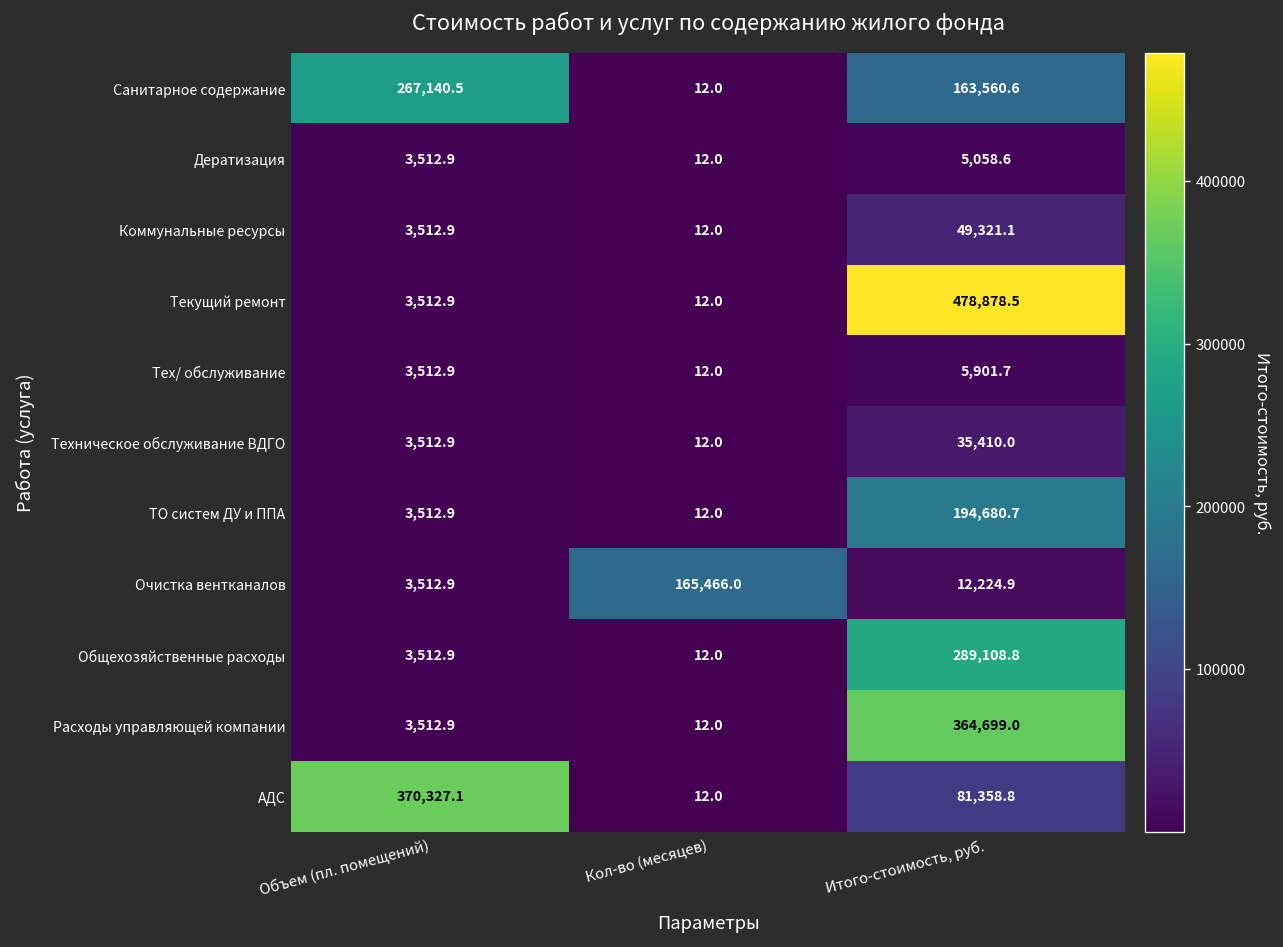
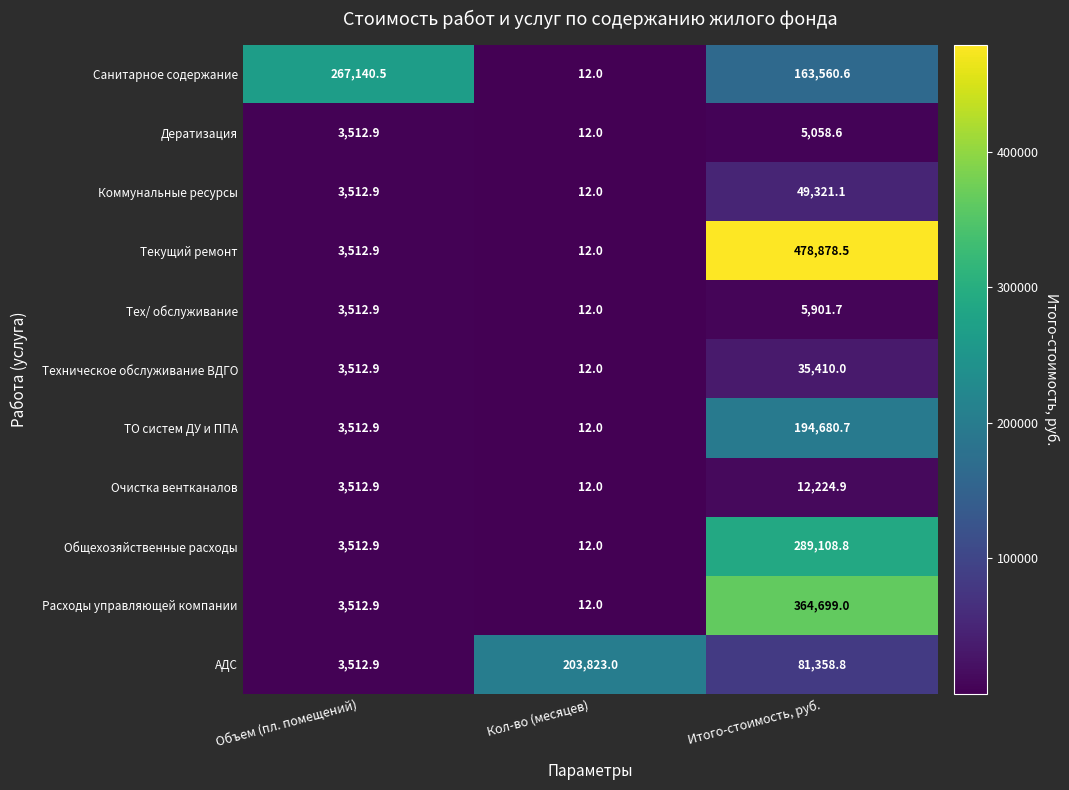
  {
    "Санитарное содержание": {
      "Объем (пл. помещений)": "267,140.5",
      "Кол-во (месяцев)": "12.0",
      "Итого-стоимость, руб.": "163,560.6"
    },
    "Дератизация": {
      "Объем (пл. помещений)": "3,512.9",
      "Кол-во (месяцев)": "12.0",
      "Итого-стоимость, руб.": "5,058.6"
    },
    "Коммунальные ресурсы": {
      "Объем (пл. помещений)": "3,512.9",
      "Кол-во (месяцев)": "12.0",
      "Итого-стоимость, руб.": "49,321.1"
    },
    "Текущий ремонт": {
      "Объем (пл. помещений)": "3,512.9",
      "Кол-во (месяцев)": "12.0",
      "Итого-стоимость, руб.": "478,878.5"
    },
    "Тех/ обслуживание": {
      "Объем (пл. помещений)": "3,512.9",
      "Кол-во (месяцев)": "12.0",
      "Итого-стоимость, руб.": "5,901.7"
    },
    "Техническое обслуживание ВДГО": {
      "Объем (пл. помещений)": "3,512.9",
      "Кол-во (месяцев)": "12.0",
      "Итого-стоимость, руб.": "35,410.0"
    },
    "ТО систем ДУ и ППА": {
      "Объем (пл. помещений)": "3,512.9",
      "Кол-во (месяцев)": "12.0",
      "Итого-стоимость, руб.": "194,680.7"
    },
    "Очистка вентканалов": {
      "Объем (пл. помещений)": "3,512.9",
-     "Кол-во (месяцев)": "165,466.0",
+     "Кол-во (месяцев)": "12.0",
      "Итого-стоимость, руб.": "12,224.9"
    },
    "Общехозяйственные расходы": {
      "Объем (пл. помещений)": "3,512.9",
      "Кол-во (месяцев)": "12.0",
      "Итого-стоимость, руб.": "289,108.8"
    },
    "Расходы управляющей компании": {
      "Объем (пл. помещений)": "3,512.9",
      "Кол-во (месяцев)": "12.0",
      "Итого-стоимость, руб.": "364,699.0"
    },
    "АДС": {
-     "Объем (пл. помещений)": "370,327.1",
-     "Кол-во (месяцев)": "12.0",
+     "Объем (пл. помещений)": "3,512.9",
+     "Кол-во (месяцев)": "203,823.0",
      "Итого-стоимость, руб.": "81,358.8"
    }
  }
